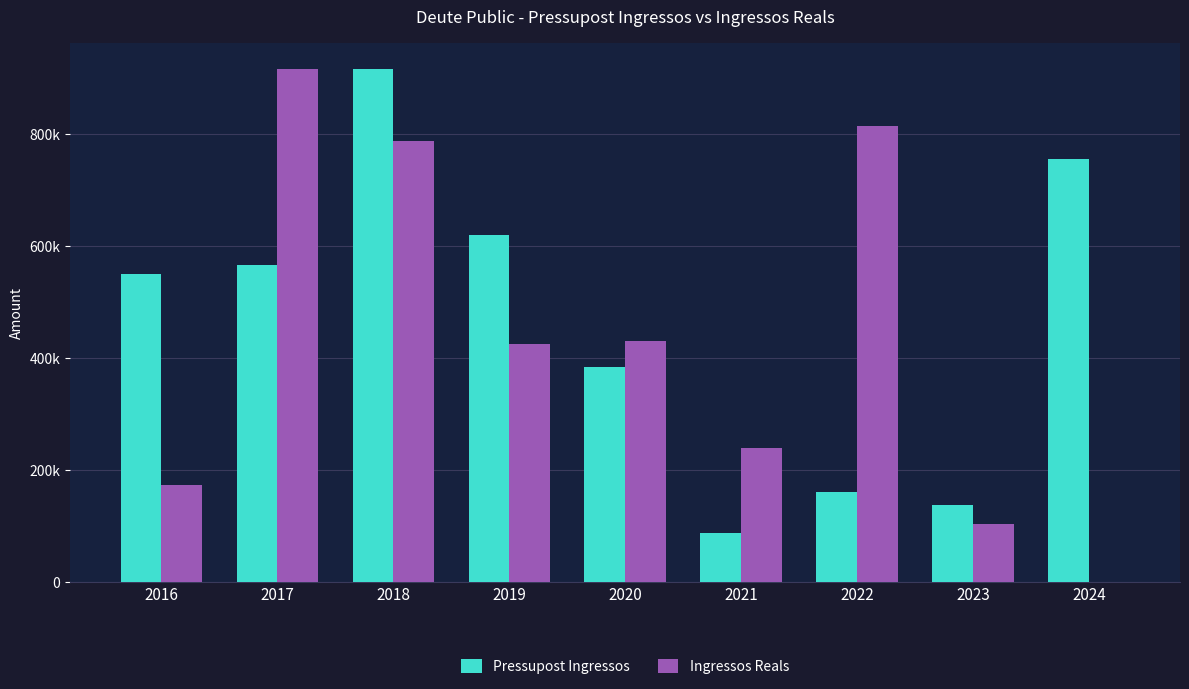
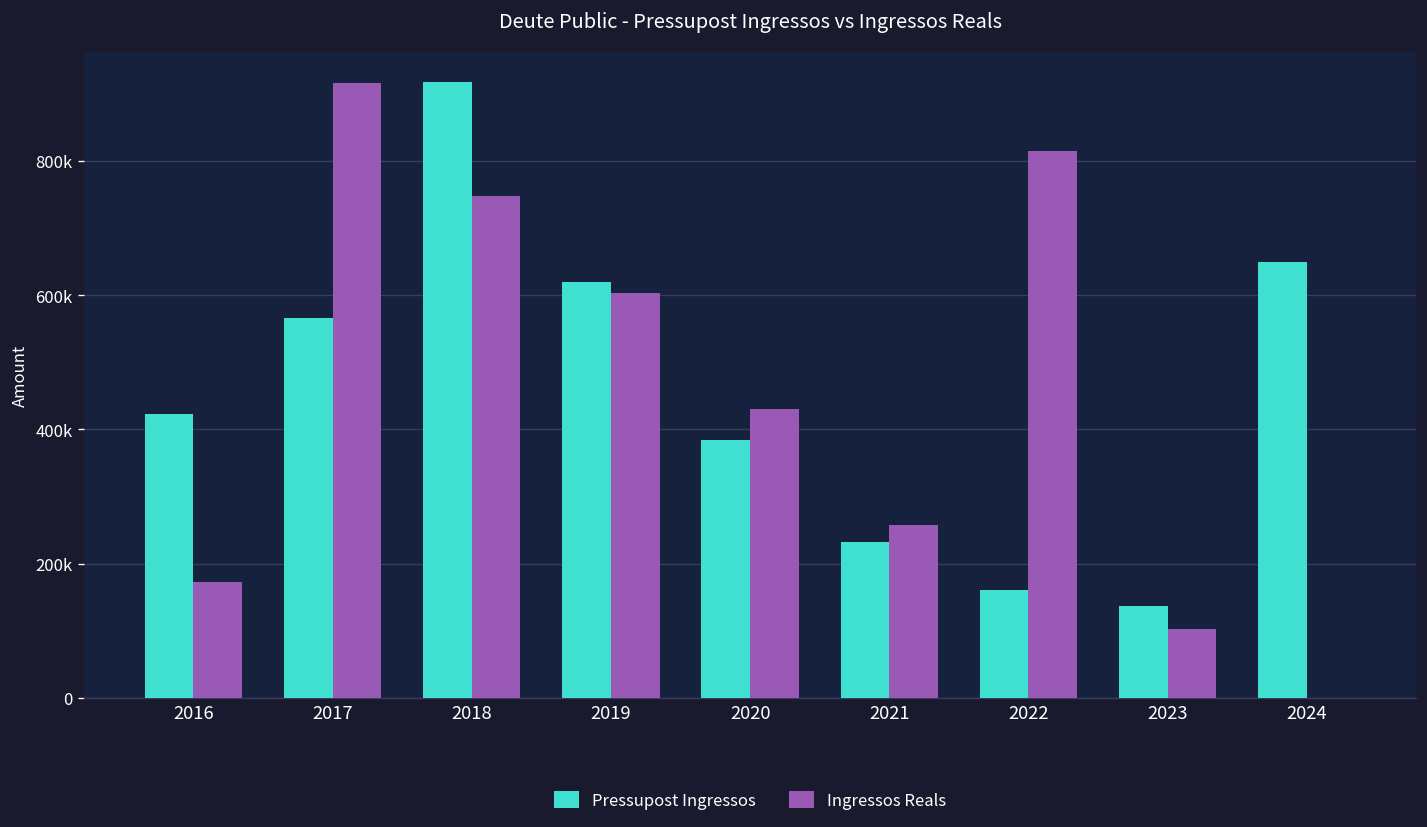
  {
    "Pressupost Ingressos": {
-     "2016": 550000,
+     "2016": 420000,
      "2017": 570000,
      "2018": 920000,
      "2019": 620000,
      "2020": 380000,
-     "2021": 90000,
+     "2021": 230000,
      "2022": 160000,
      "2023": 140000,
-     "2024": 750000
+     "2024": 650000
    },
    "Ingressos Reals": {
      "2016": 170000,
      "2017": 920000,
-     "2018": 790000,
-     "2019": 420000,
+     "2018": 750000,
+     "2019": 600000,
      "2020": 430000,
-     "2021": 240000,
+     "2021": 260000,
      "2022": 810000,
      "2023": 100000,
      "2024": 0
    }
  }
